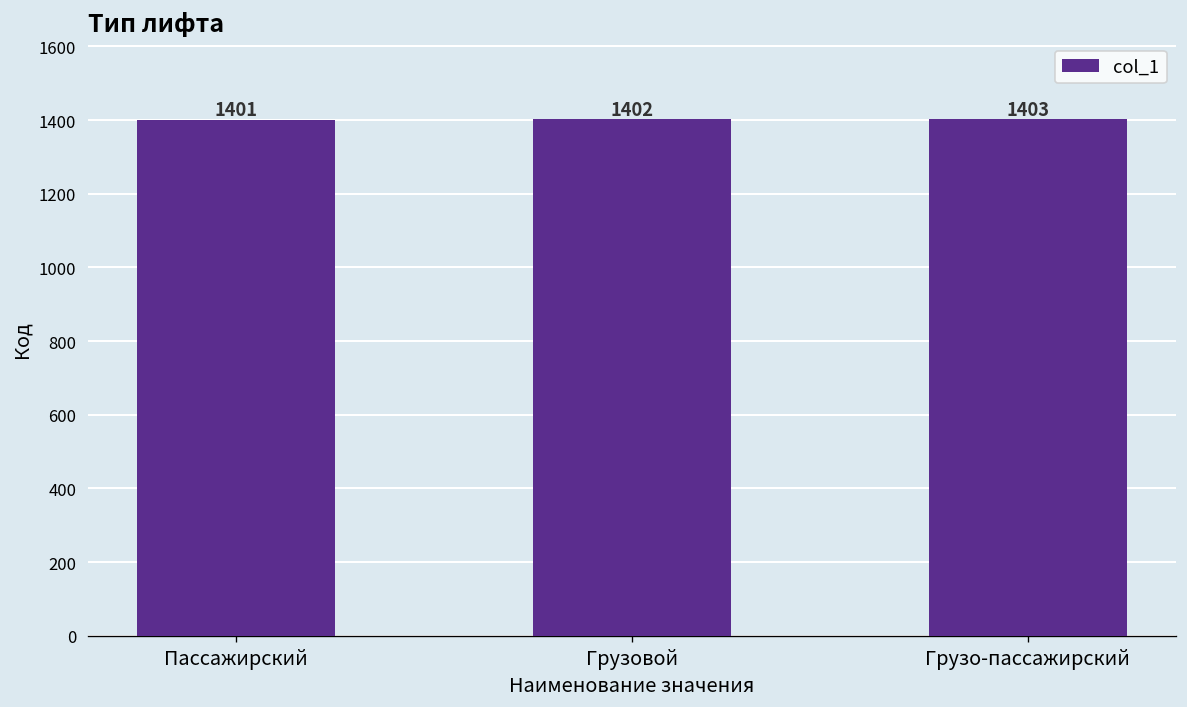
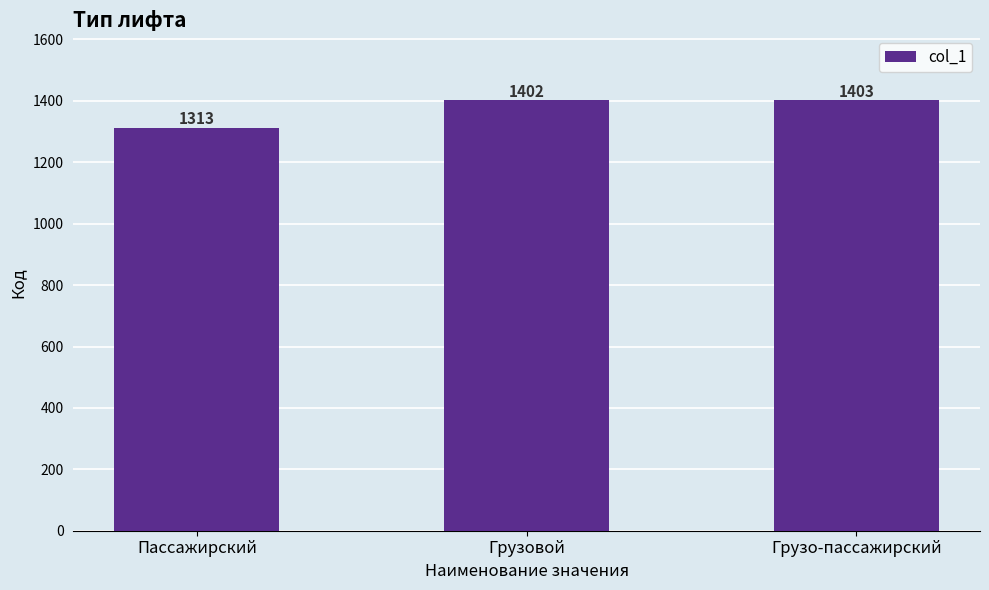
  {
-   "Пассажирский": 1401,
+   "Пассажирский": 1313,
    "Грузовой": 1402,
    "Грузо-пассажирский": 1403
  }
